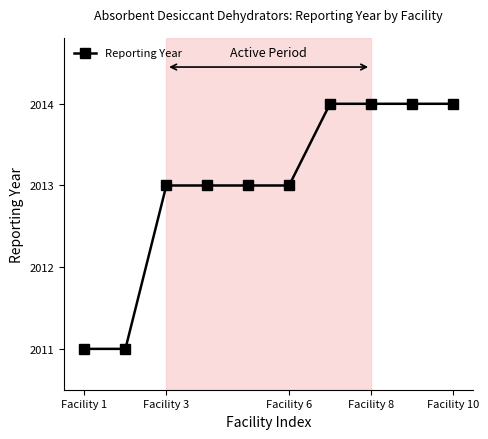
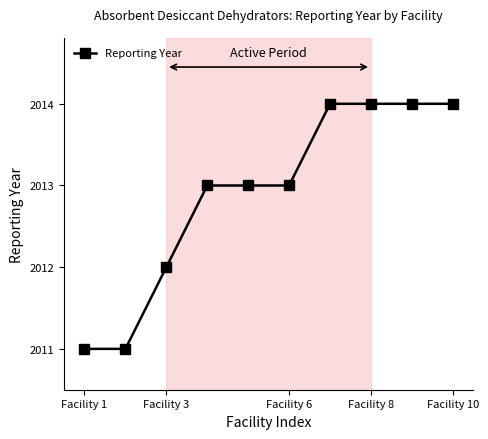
  {
    "Facility 1": 2011,
-   "Facility 3": 2013,
+   "Facility 3": 2012,
    "Facility 6": 2013,
    "Facility 8": 2014,
    "Facility 10": 2014
  }
